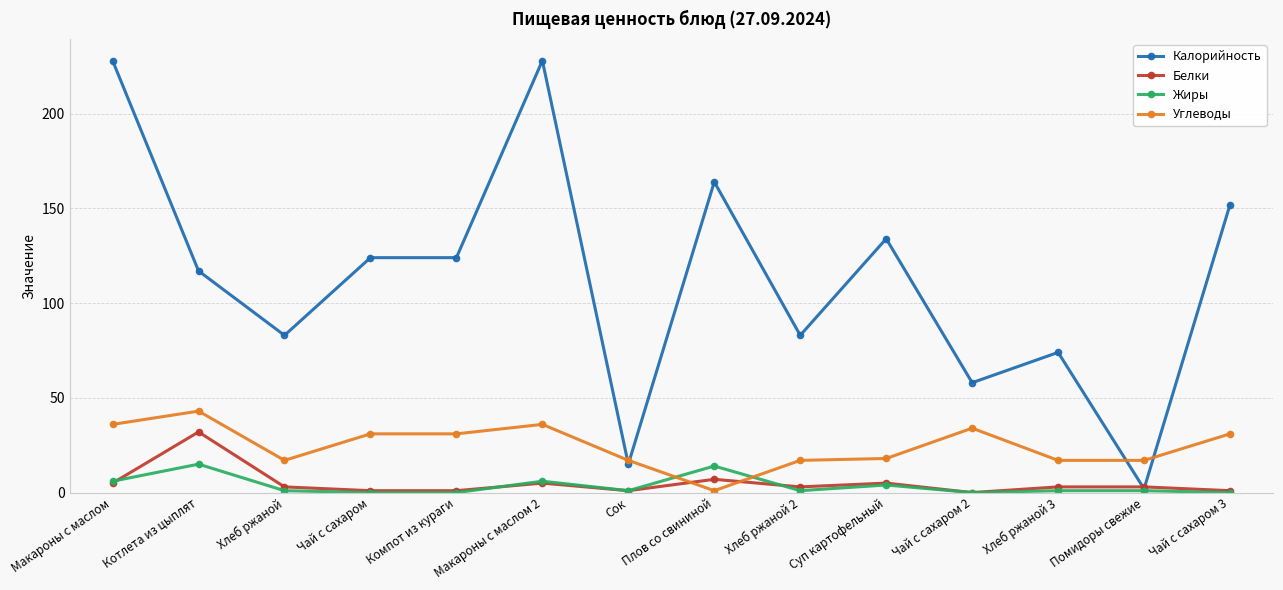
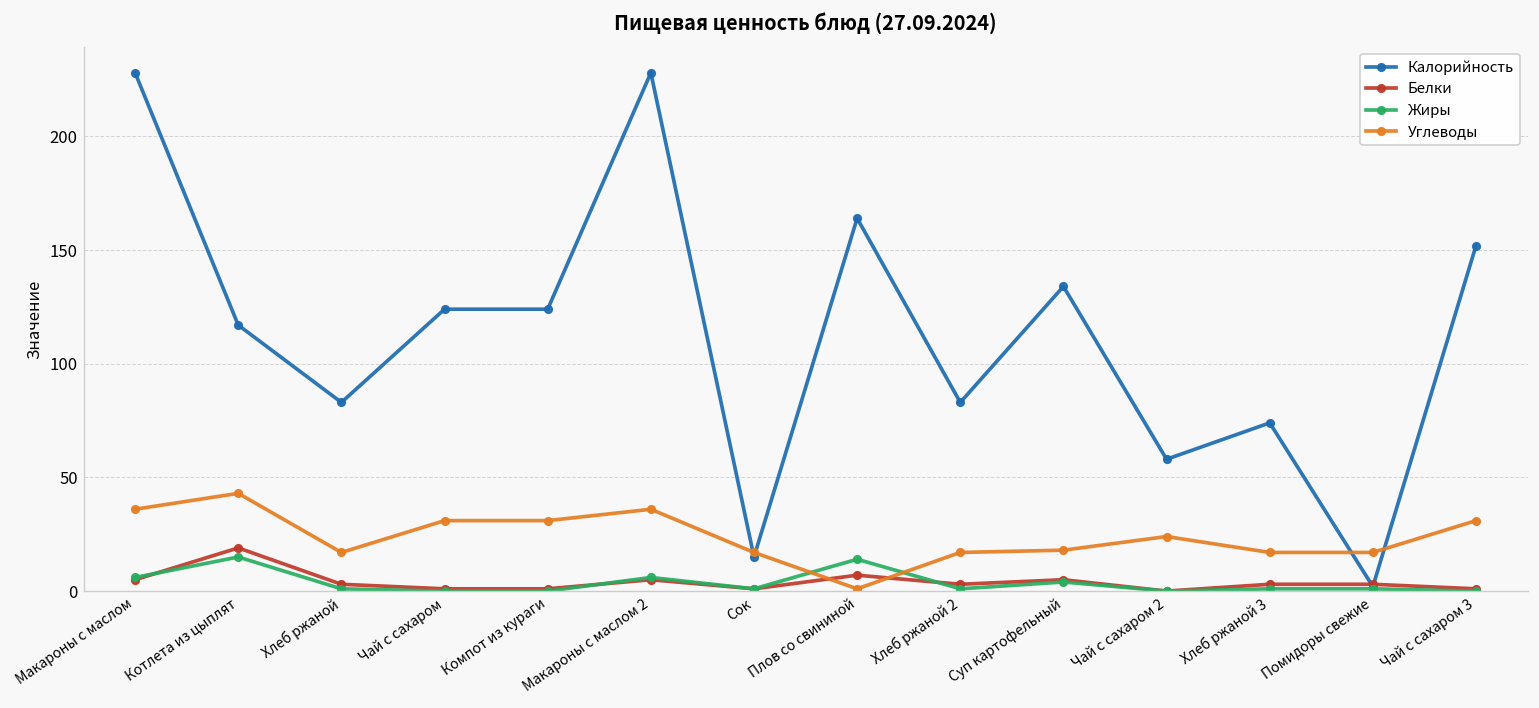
  {
    "Калорийность": {
      "Макароны с маслом": 228,
      "Котлета из цыплят": 117,
      "Хлеб ржаной": 83,
      "Чай с сахаром": 124,
      "Компот из кураги": 124,
      "Макароны с маслом 2": 228,
      "Сок": 15,
      "Плов со свининой": 164,
      "Хлеб ржаной 2": 83,
      "Суп картофельный": 134,
      "Чай с сахаром 2": 58,
      "Хлеб ржаной 3": 74,
      "Чай с сахаром 3": 152
    },
    "Белки": {
-     "Котлета из цыплят": 32,
+     "Котлета из цыплят": 19,
      "Хлеб ржаной": 3,
      "Плов со свининой": 7,
      "Хлеб ржаной 2": 3,
      "Хлеб ржаной 3": 3
    },
    "Жиры": {
      "Котлета из цыплят": 15,
      "Хлеб ржаной": 1,
      "Плов со свининой": 14,
      "Хлеб ржаной 2": 1,
      "Хлеб ржаной 3": 1
    },
    "Углеводы": {
      "Макароны с маслом": 36,
      "Котлета из цыплят": 43,
      "Хлеб ржаной": 17,
      "Чай с сахаром": 31,
      "Компот из кураги": 31,
      "Макароны с маслом 2": 36,
      "Сок": 17,
      "Плов со свининой": 1,
      "Хлеб ржаной 2": 17,
      "Суп картофельный": 18,
-     "Чай с сахаром 2": 34,
+     "Чай с сахаром 2": 24,
      "Хлеб ржаной 3": 17,
      "Помидоры свежие": 17,
      "Чай с сахаром 3": 31
    }
  }
